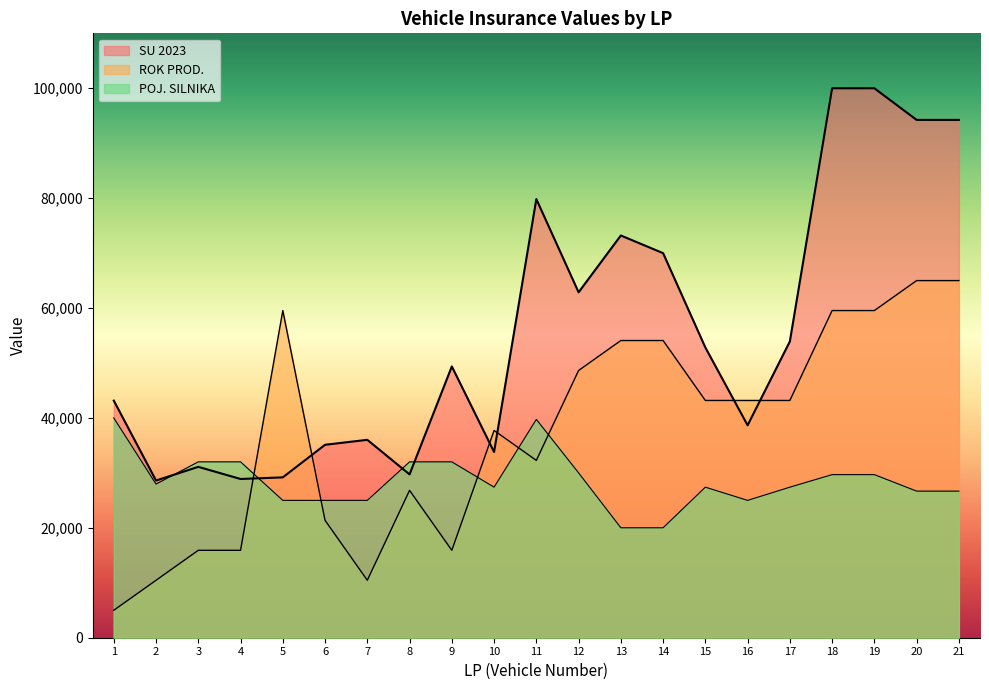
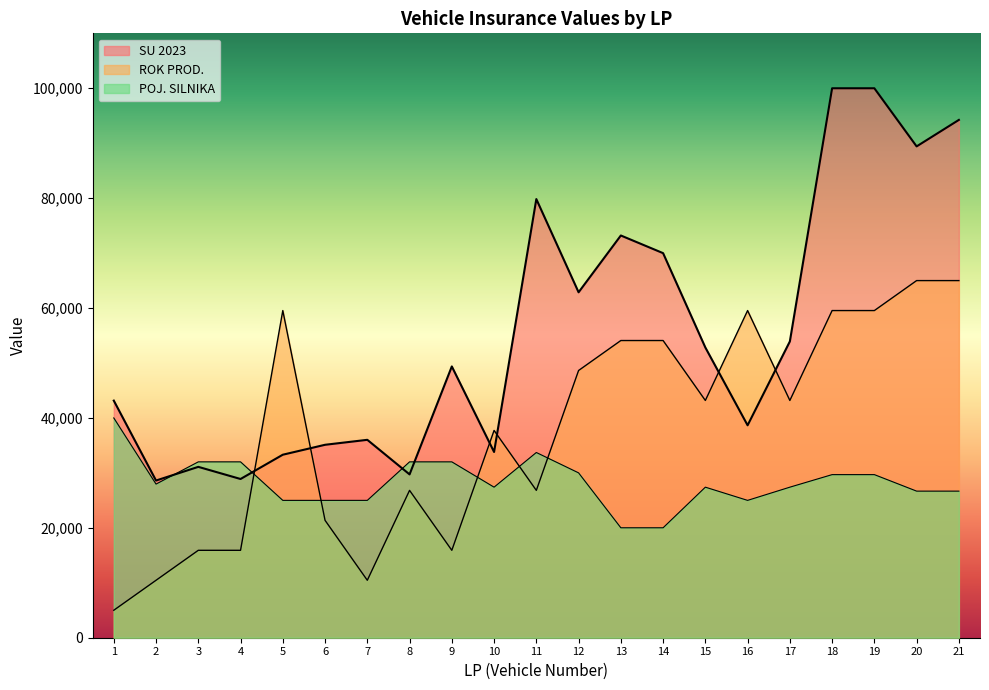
  {
    "SU 2023": {
      "1": "43,000",
      "2": "29,000",
      "3": "31,000",
      "4": "29,000",
-     "5": "29,000",
+     "5": "33,000",
      "6": "35,000",
      "7": "36,000",
      "8": "30,000",
      "9": "49,000",
      "10": "34,000",
      "11": "80,000",
      "12": "63,000",
      "13": "73,000",
      "14": "70,000",
      "15": "53,000",
      "16": "39,000",
      "17": "54,000",
      "18": "100,000",
      "19": "100,000",
-     "20": "94,000",
+     "20": "89,000",
      "21": "94,000"
    },
    "ROK PROD.": {
      "1": "5,000",
      "2": "10,000",
      "3": "16,000",
      "4": "16,000",
      "5": "60,000",
      "6": "21,000",
      "7": "10,000",
      "8": "27,000",
      "9": "16,000",
      "10": "38,000",
-     "11": "32,000",
+     "11": "27,000",
      "12": "49,000",
      "13": "54,000",
      "14": "54,000",
      "15": "43,000",
-     "16": "43,000",
+     "16": "60,000",
      "17": "43,000",
      "18": "60,000",
      "19": "60,000",
      "20": "65,000",
      "21": "65,000"
    },
    "POJ. SILNIKA": {
      "1": "40,000",
      "2": "28,000",
      "3": "32,000",
      "4": "32,000",
      "5": "25,000",
      "6": "25,000",
      "7": "25,000",
      "8": "32,000",
      "9": "32,000",
      "10": "27,000",
-     "11": "40,000",
+     "11": "34,000",
      "12": "30,000",
      "13": "20,000",
      "14": "20,000",
      "15": "27,000",
      "16": "25,000",
      "17": "27,000",
      "18": "30,000",
      "19": "30,000",
      "20": "27,000",
      "21": "27,000"
    }
  }
